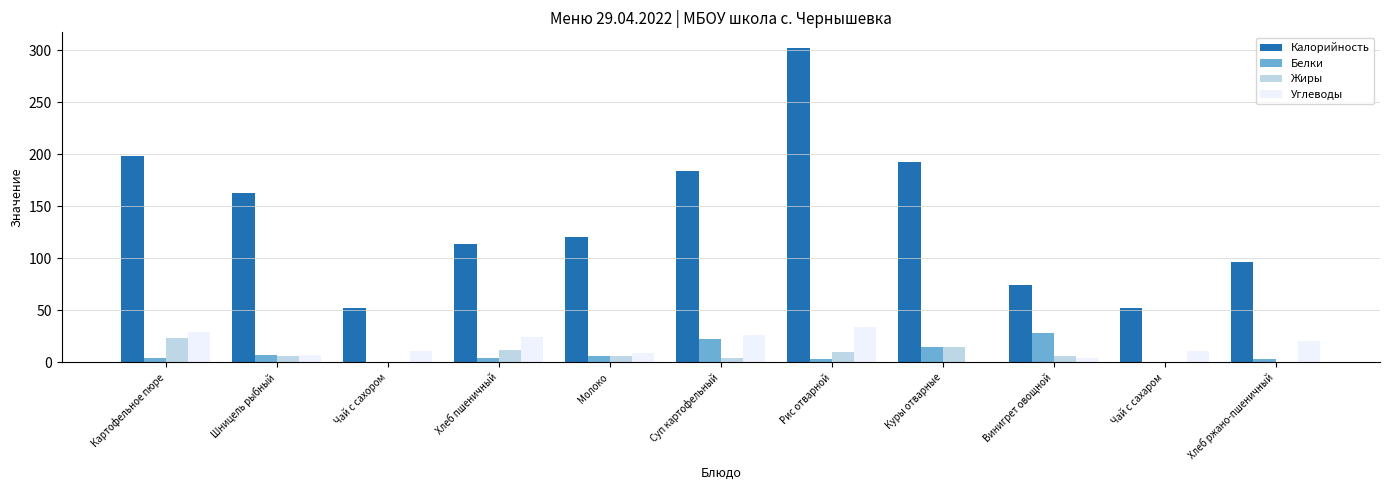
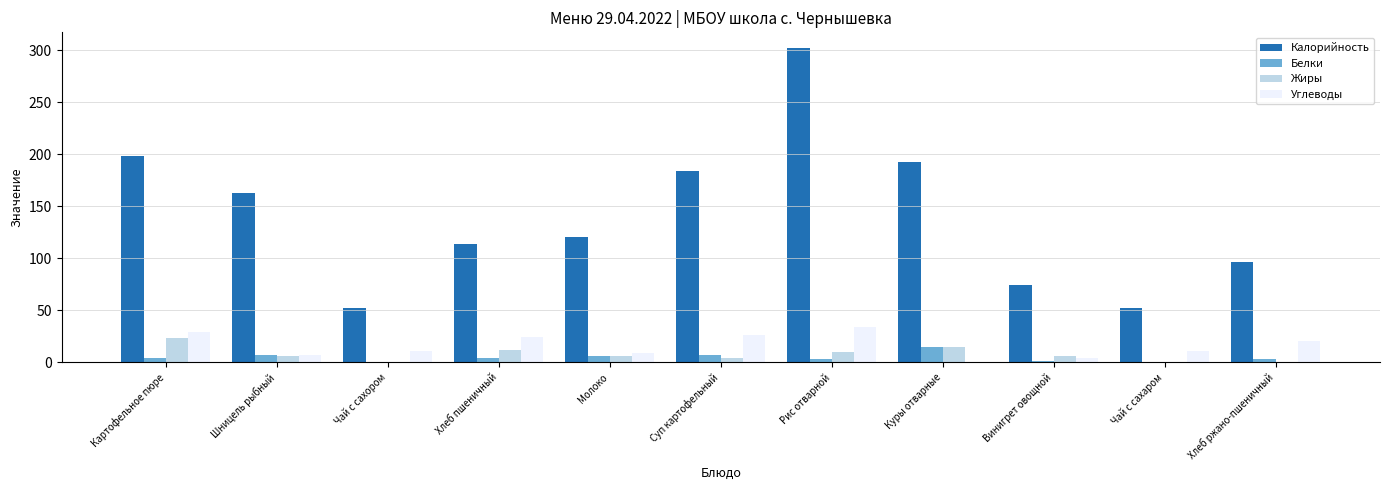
  {
    "Калорийность": {
      "Картофельное пюре": 198,
      "Шницель рыбный": 162,
      "Чай с сахором": 52,
      "Хлеб пшеничный": 114,
      "Молоко": 120,
      "Суп картофельный": 184,
      "Рис отварной": 302,
      "Куры отварные": 193,
      "Винигрет овощной": 74,
      "Чай с сахаром": 52,
      "Хлеб ржано-пшеничный": 97
    },
    "Белки": {
      "Картофельное пюре": 4,
      "Шницель рыбный": 7,
      "Хлеб пшеничный": 4,
      "Молоко": 6,
-     "Суп картофельный": 23,
+     "Суп картофельный": 7,
      "Рис отварной": 4,
      "Куры отварные": 15,
-     "Винигрет овощной": 28,
+     "Винигрет овощной": 1,
      "Хлеб ржано-пшеничный": 4
    },
    "Жиры": {
      "Картофельное пюре": 23,
      "Шницель рыбный": 6,
      "Чай с сахором": 0,
      "Хлеб пшеничный": 12,
      "Молоко": 6,
      "Суп картофельный": 5,
      "Рис отварной": 10,
      "Куры отварные": 15,
      "Винигрет овощной": 6,
      "Чай с сахаром": 0
    },
    "Углеводы": {
      "Картофельное пюре": 29,
      "Шницель рыбный": 7,
      "Чай с сахором": 11,
      "Хлеб пшеничный": 24,
      "Молоко": 9,
      "Суп картофельный": 26,
      "Рис отварной": 34,
      "Винигрет овощной": 4,
      "Чай с сахаром": 11,
      "Хлеб ржано-пшеничный": 21
    }
  }
